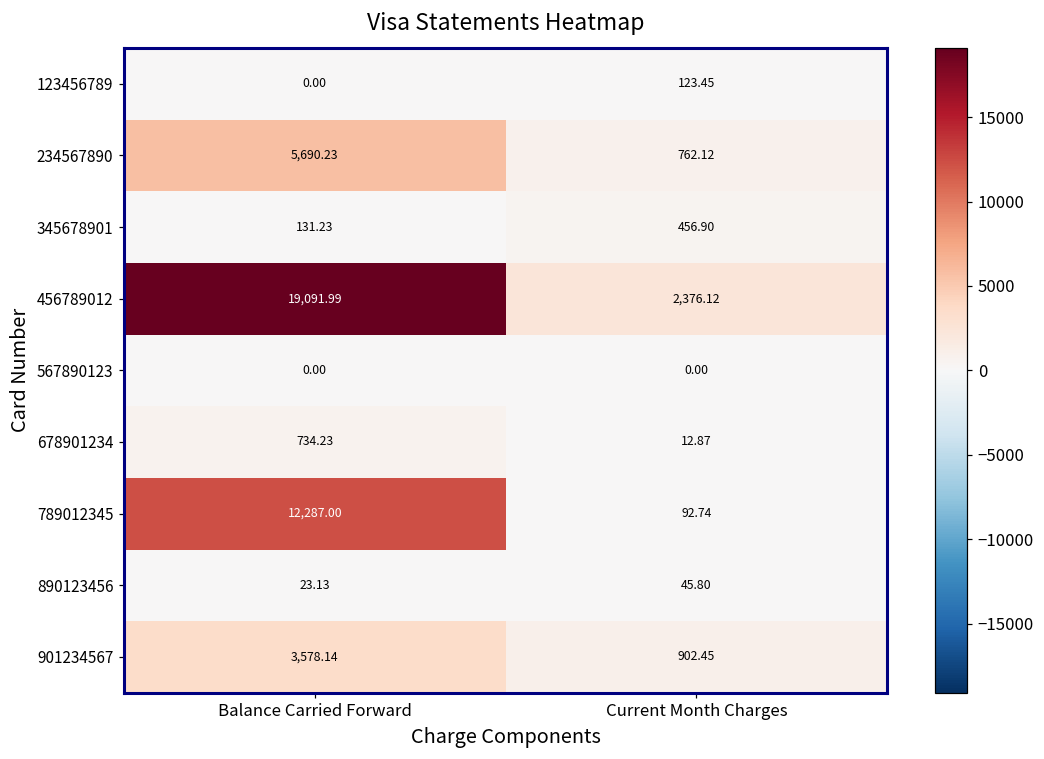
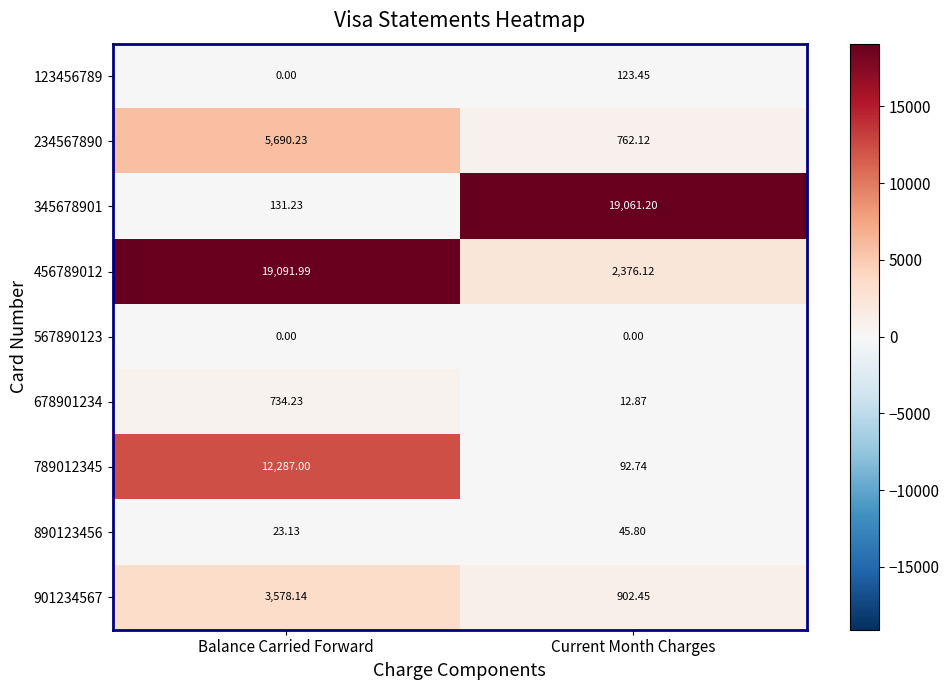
  {
    "123456789": {
      "Balance Carried Forward": "0.00",
      "Current Month Charges": "123.45"
    },
    "234567890": {
      "Balance Carried Forward": "5,690.23",
      "Current Month Charges": "762.12"
    },
    "345678901": {
      "Balance Carried Forward": "131.23",
-     "Current Month Charges": "456.90"
+     "Current Month Charges": "19,061.20"
    },
    "456789012": {
      "Balance Carried Forward": "19,091.99",
      "Current Month Charges": "2,376.12"
    },
    "567890123": {
      "Balance Carried Forward": "0.00",
      "Current Month Charges": "0.00"
    },
    "678901234": {
      "Balance Carried Forward": "734.23",
      "Current Month Charges": "12.87"
    },
    "789012345": {
      "Balance Carried Forward": "12,287.00",
      "Current Month Charges": "92.74"
    },
    "890123456": {
      "Balance Carried Forward": "23.13",
      "Current Month Charges": "45.80"
    },
    "901234567": {
      "Balance Carried Forward": "3,578.14",
      "Current Month Charges": "902.45"
    }
  }
